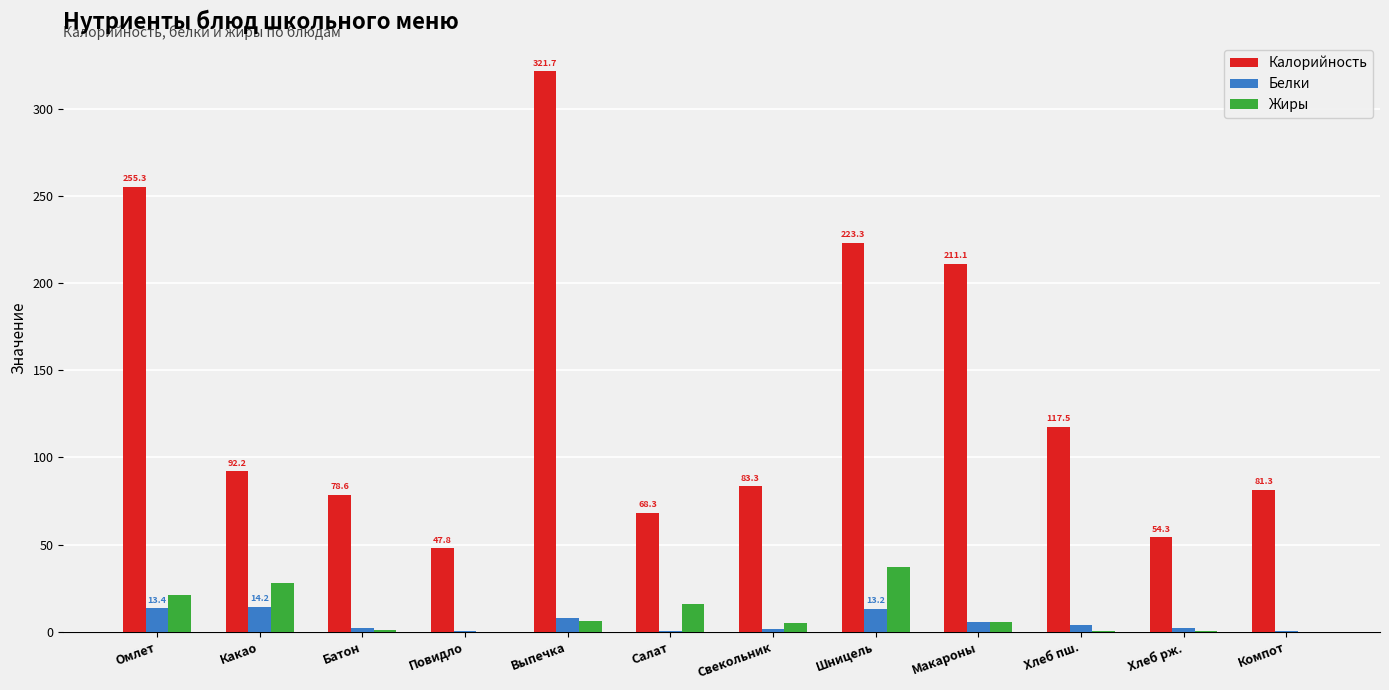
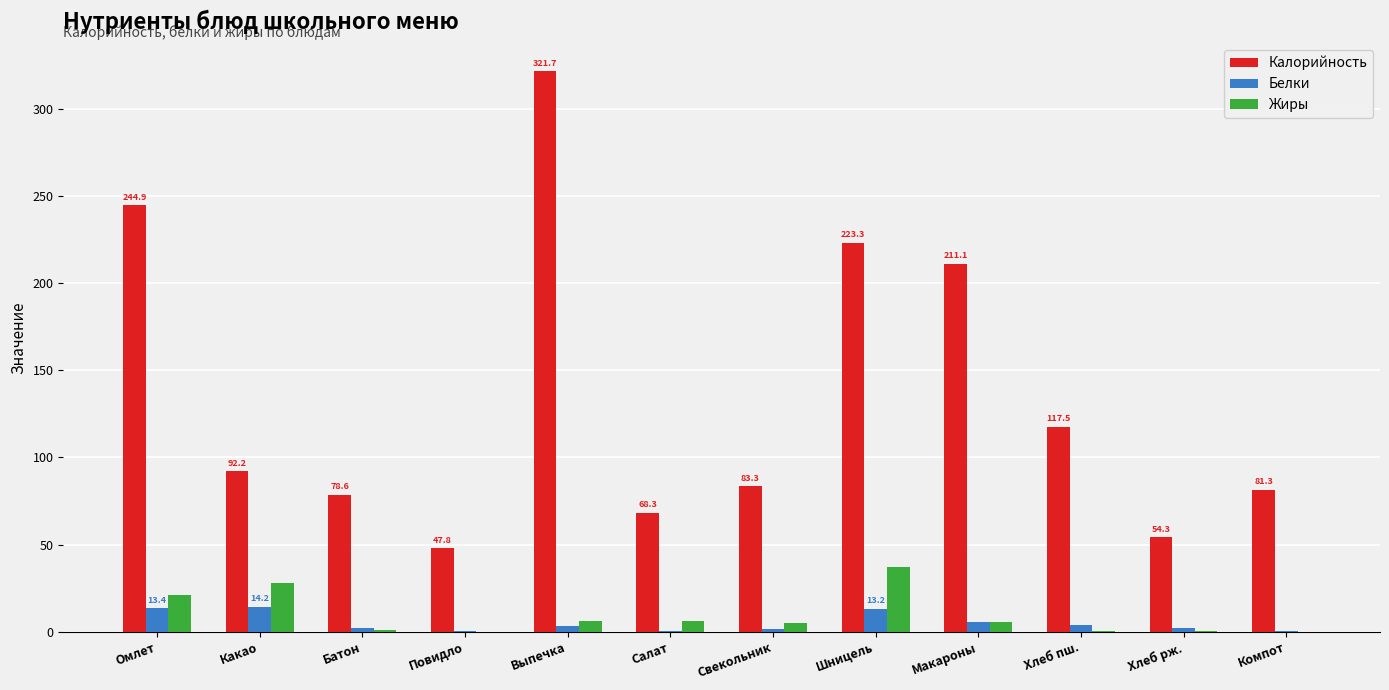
  {
    "Калорийность": {
-     "Омлет": 255.3,
+     "Омлет": 244.9,
      "Какао": 92.2,
      "Батон": 78.6,
      "Повидло": 47.8,
      "Выпечка": 321.7,
      "Салат": 68.3,
      "Свекольник": 83.3,
      "Шницель": 223.3,
      "Макароны": 211.1,
      "Хлеб пш.": 117.5,
      "Хлеб рж.": 54.3,
      "Компот": 81.3
    },
    "Белки": {
      "Батон": 2,
-     "Выпечка": 8,
+     "Выпечка": 3,
      "Свекольник": 2,
      "Макароны": 6,
      "Хлеб пш.": 4,
      "Хлеб рж.": 2
    },
    "Жиры": {
      "Омлет": 21,
      "Какао": 28,
      "Повидло": 0,
      "Выпечка": 6,
-     "Салат": 16,
+     "Салат": 6,
      "Свекольник": 5,
      "Шницель": 37,
      "Макароны": 5,
      "Компот": 0
    }
  }
